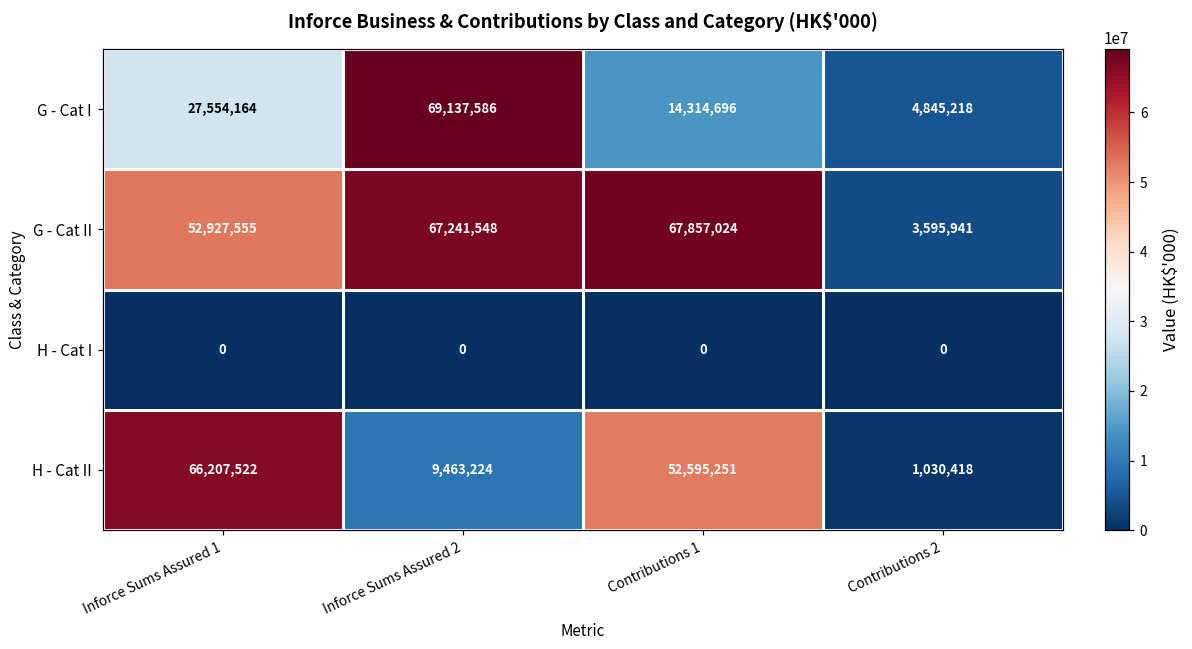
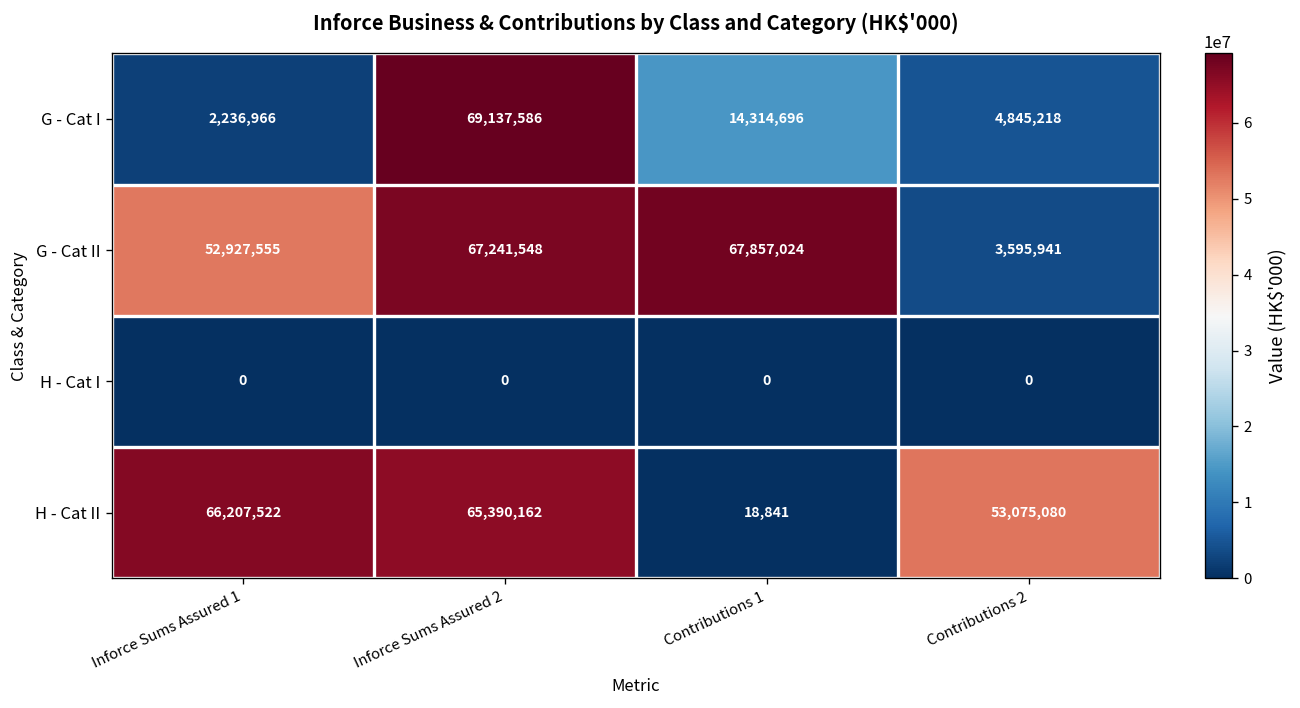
  {
    "G - Cat I": {
-     "Inforce Sums Assured 1": "27,554,164",
+     "Inforce Sums Assured 1": "2,236,966",
      "Inforce Sums Assured 2": "69,137,586",
      "Contributions 1": "14,314,696",
      "Contributions 2": "4,845,218"
    },
    "G - Cat II": {
      "Inforce Sums Assured 1": "52,927,555",
      "Inforce Sums Assured 2": "67,241,548",
      "Contributions 1": "67,857,024",
      "Contributions 2": "3,595,941"
    },
    "H - Cat I": {
      "Inforce Sums Assured 1": "0",
      "Inforce Sums Assured 2": "0",
      "Contributions 1": "0",
      "Contributions 2": "0"
    },
    "H - Cat II": {
      "Inforce Sums Assured 1": "66,207,522",
-     "Inforce Sums Assured 2": "9,463,224",
-     "Contributions 1": "52,595,251",
-     "Contributions 2": "1,030,418"
+     "Inforce Sums Assured 2": "65,390,162",
+     "Contributions 1": "18,841",
+     "Contributions 2": "53,075,080"
    }
  }
